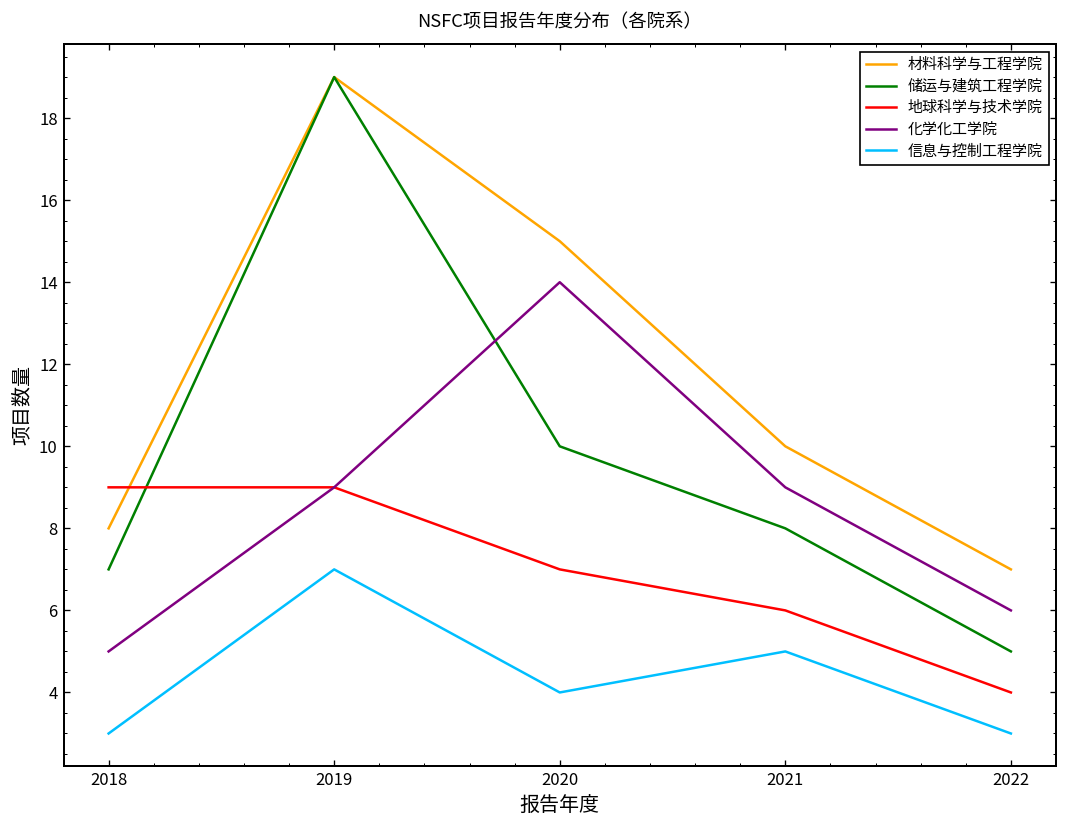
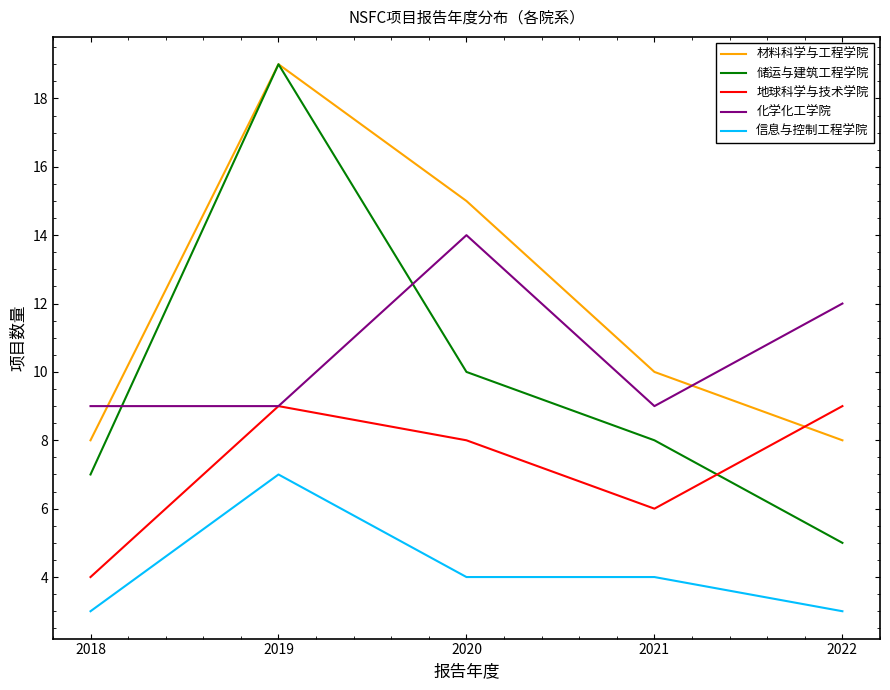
  {
    "材料科学与工程学院": {
      "2018": 8,
      "2020": 15,
      "2021": 10,
-     "2022": 7
+     "2022": 8
    },
    "储运与建筑工程学院": {
      "2018": 7,
      "2020": 10,
      "2021": 8,
      "2022": 5
    },
    "地球科学与技术学院": {
-     "2018": 9,
-     "2020": 7,
+     "2018": 4,
+     "2020": 8,
      "2021": 6,
-     "2022": 4
+     "2022": 9
    },
    "化学化工学院": {
-     "2018": 5,
+     "2018": 9,
      "2020": 14,
      "2021": 9,
-     "2022": 6
+     "2022": 12
    },
    "信息与控制工程学院": {
      "2018": 3,
      "2019": 7,
      "2020": 4,
-     "2021": 5,
+     "2021": 4,
      "2022": 3
    }
  }
